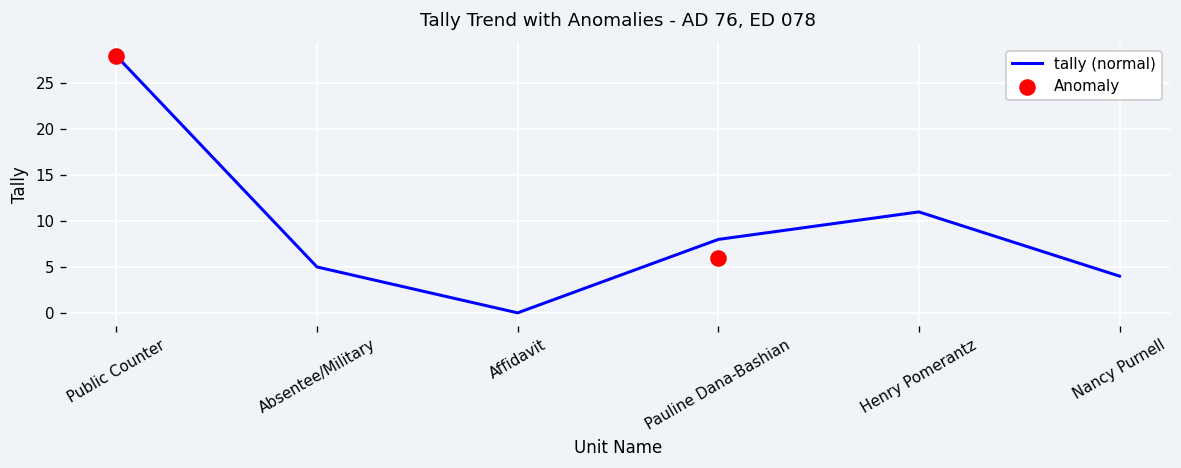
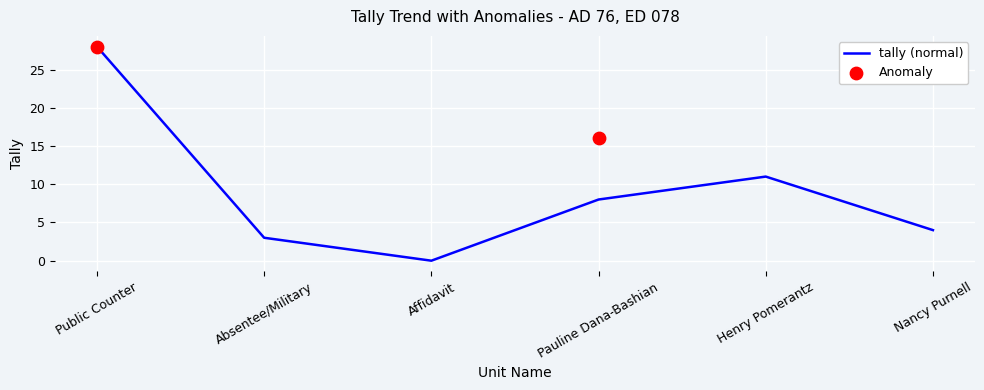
  {
    "tally (normal)": {
-     "Absentee/Military": 5,
+     "Absentee/Military": 3,
      "Affidavit": 0,
      "Pauline Dana-Bashian": 8,
      "Henry Pomerantz": 11,
      "Nancy Purnell": 4
    },
    "Anomaly": {
-     "Pauline Dana-Bashian": 6
+     "Pauline Dana-Bashian": 16
    }
  }
